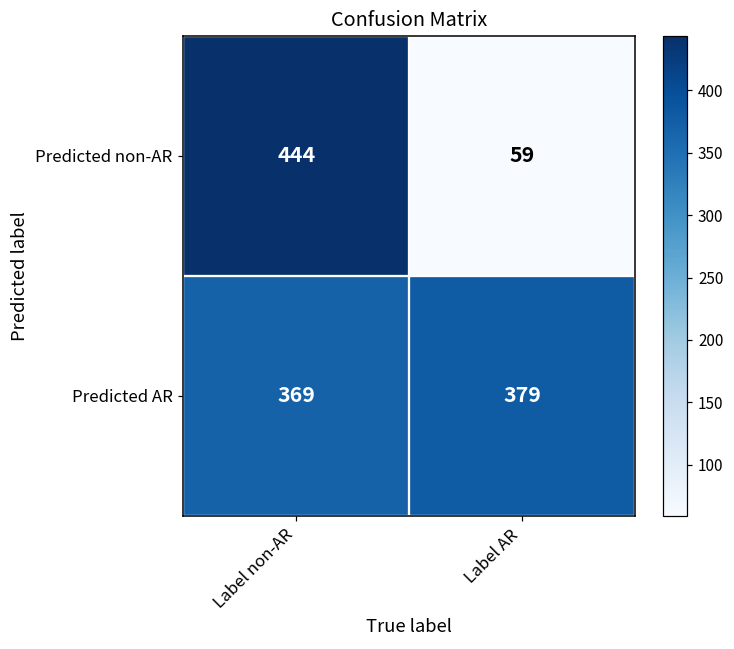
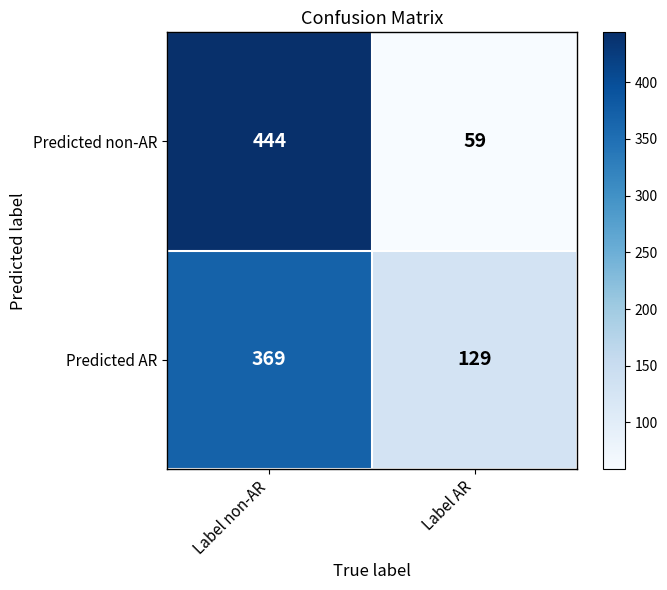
  {
    "Predicted non-AR": {
      "Label non-AR": 444,
      "Label AR": 59
    },
    "Predicted AR": {
      "Label non-AR": 369,
-     "Label AR": 379
+     "Label AR": 129
    }
  }
